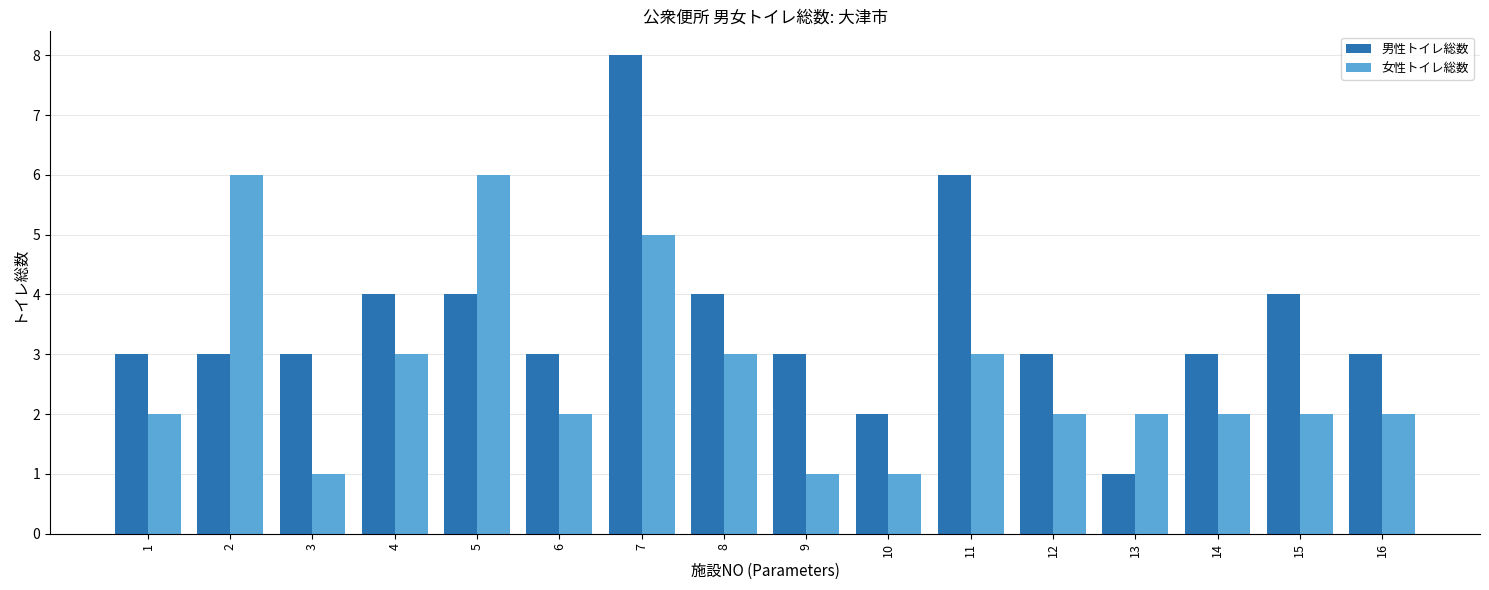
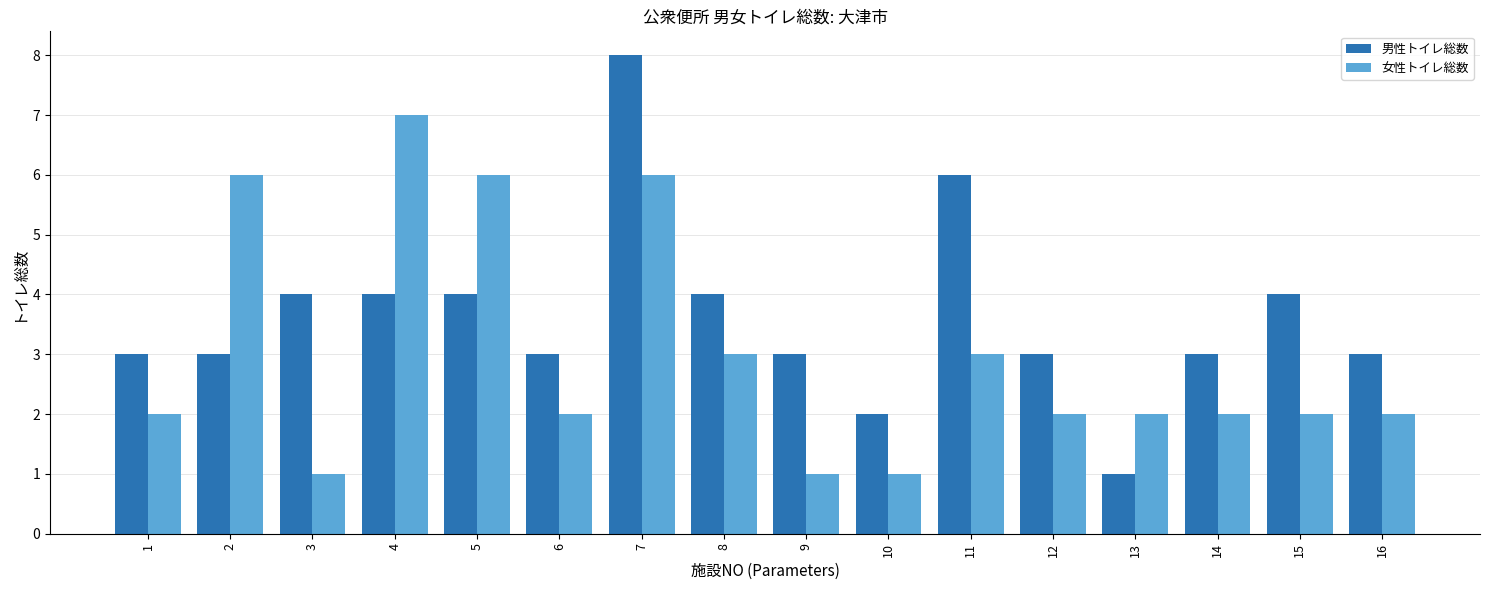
  {
    "男性トイレ総数": {
      "1": 3,
      "2": 3,
-     "3": 3,
+     "3": 4,
      "4": 4,
      "5": 4,
      "6": 3,
      "7": 8,
      "8": 4,
      "9": 3,
      "10": 2,
      "11": 6,
      "12": 3,
      "13": 1,
      "14": 3,
      "15": 4,
      "16": 3
    },
    "女性トイレ総数": {
      "1": 2,
      "2": 6,
      "3": 1,
-     "4": 3,
+     "4": 7,
      "5": 6,
      "6": 2,
-     "7": 5,
+     "7": 6,
      "8": 3,
      "9": 1,
      "10": 1,
      "11": 3,
      "12": 2,
      "13": 2,
      "14": 2,
      "15": 2,
      "16": 2
    }
  }
